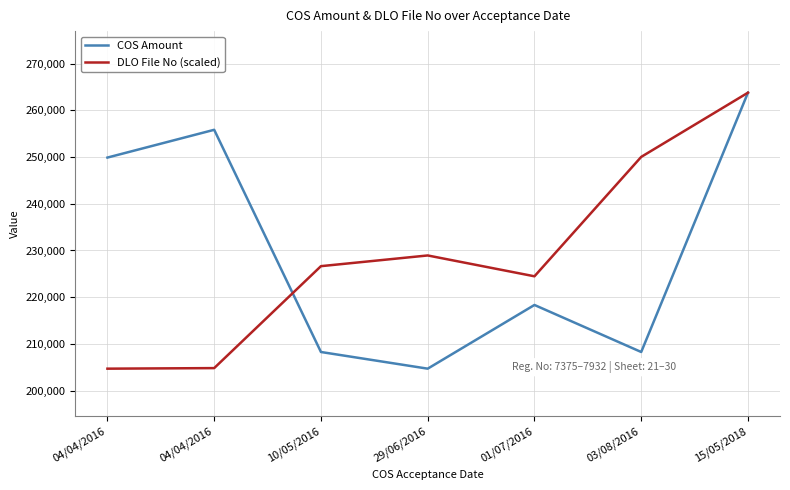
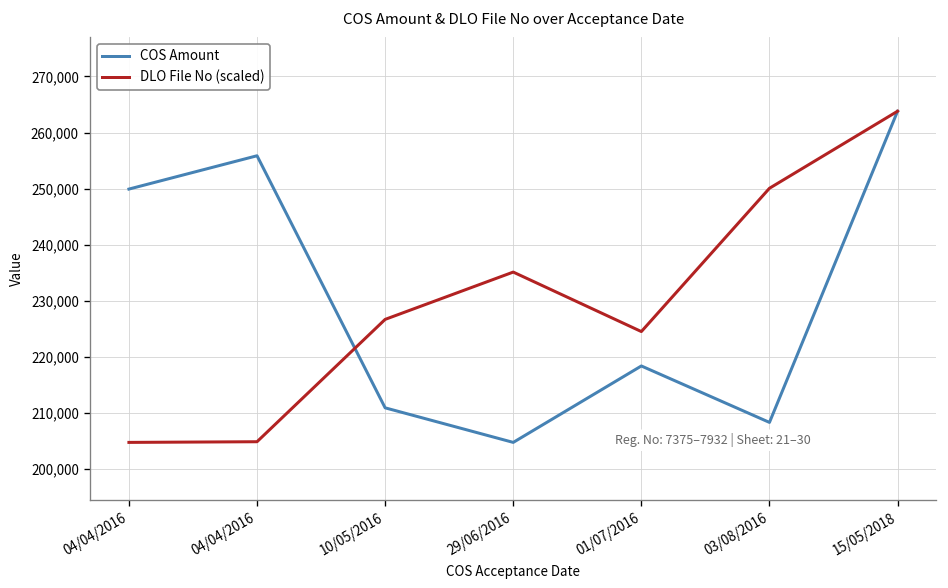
  {
    "COS Amount": {
-     "10/05/2016": "208,000",
+     "10/05/2016": "211,000",
      "29/06/2016": "205,000",
      "01/07/2016": "218,000"
    },
    "DLO File No (scaled)": {
      "10/05/2016": "227,000",
-     "29/06/2016": "229,000",
+     "29/06/2016": "235,000",
      "01/07/2016": "224,000",
      "03/08/2016": "250,000"
    }
  }
